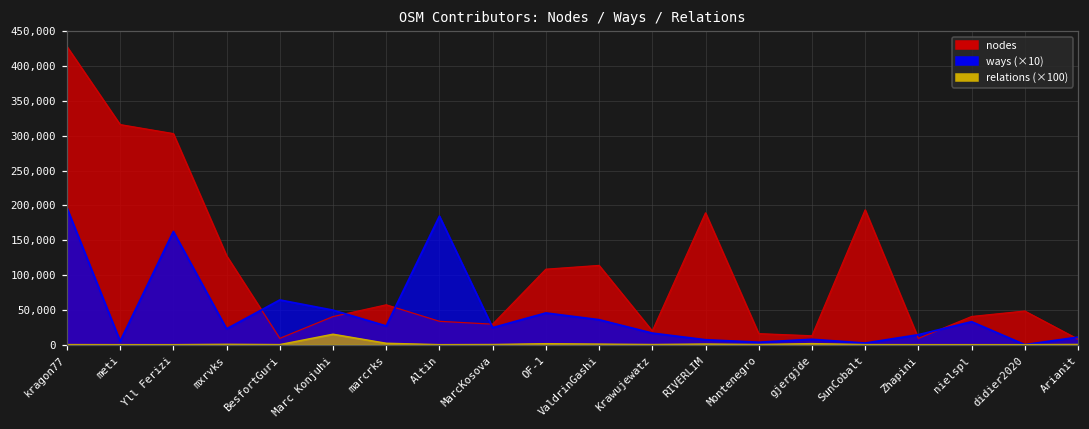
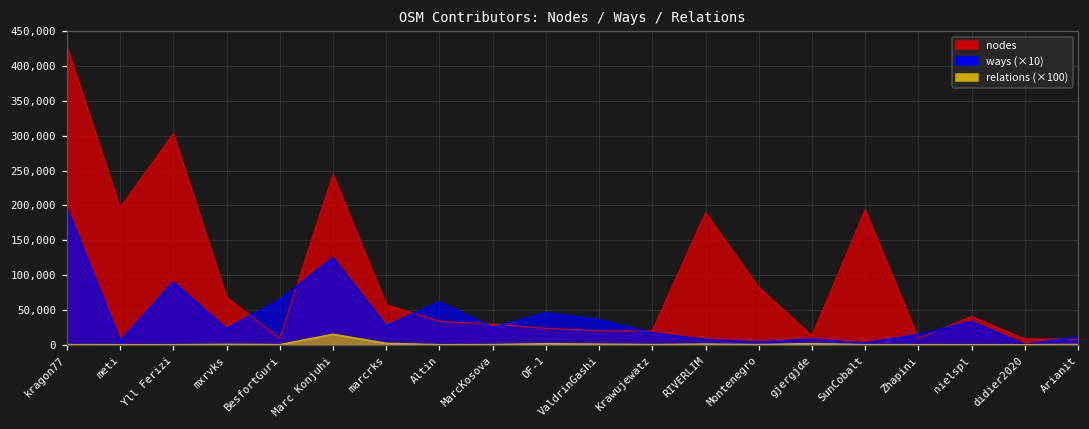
  {
    "nodes": {
      "kragon77": "430,000",
-     "meti": "320,000",
+     "meti": "200,000",
      "Yll Ferizi": "300,000",
-     "mxrvks": "130,000",
+     "mxrvks": "70,000",
      "BesfortGuri": "10,000",
-     "Marc Konjuhi": "40,000",
+     "Marc Konjuhi": "240,000",
      "marcrks": "60,000",
      "Altin": "30,000",
      "MarcKosova": "30,000",
-     "OF-1": "110,000",
-     "ValdrinGashi": "110,000",
+     "OF-1": "20,000",
+     "ValdrinGashi": "20,000",
      "RIVERLIM": "190,000",
-     "Montenegro": "20,000",
+     "Montenegro": "80,000",
      "gjergjde": "10,000",
      "SunCobalt": "190,000",
      "Zhapini": "10,000",
      "nielspl": "40,000",
-     "didier2020": "50,000"
+     "didier2020": "10,000"
    },
    "ways (×10)": {
      "kragon77": "200,000",
      "meti": "0",
-     "Yll Ferizi": "160,000",
+     "Yll Ferizi": "90,000",
      "mxrvks": "20,000",
      "BesfortGuri": "60,000",
-     "Marc Konjuhi": "50,000",
+     "Marc Konjuhi": "120,000",
      "marcrks": "30,000",
-     "Altin": "180,000",
+     "Altin": "60,000",
      "MarcKosova": "20,000",
      "OF-1": "50,000",
      "ValdrinGashi": "40,000",
      "RIVERLIM": "10,000",
      "gjergjde": "10,000",
      "Zhapini": "10,000",
      "nielspl": "30,000"
    },
    "relations (×100)": {
      "kragon77": "0",
      "meti": "0",
      "Yll Ferizi": "0",
      "mxrvks": "0",
      "BesfortGuri": "0",
      "Marc Konjuhi": "20,000",
      "marcrks": "0",
      "Altin": "0",
      "MarcKosova": "0",
      "OF-1": "0",
      "ValdrinGashi": "0",
      "Krawujewatz": "0",
      "RIVERLIM": "0",
      "gjergjde": "0",
      "Zhapini": "0",
      "nielspl": "0",
      "Arianit": "0"
    }
  }
